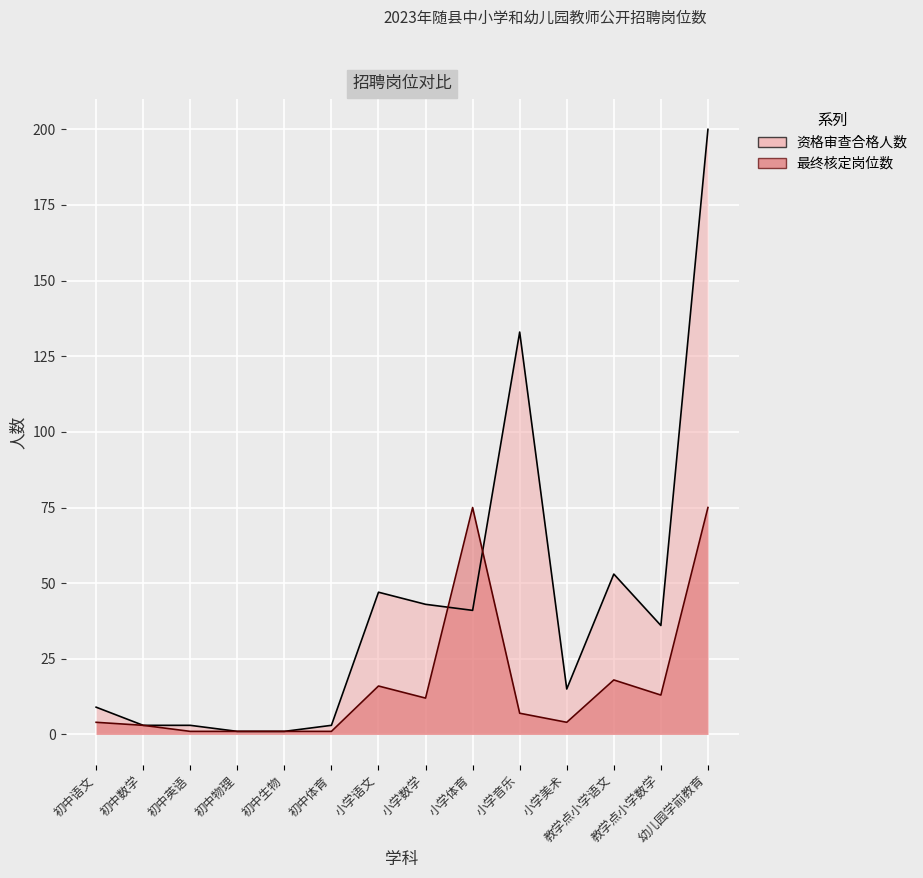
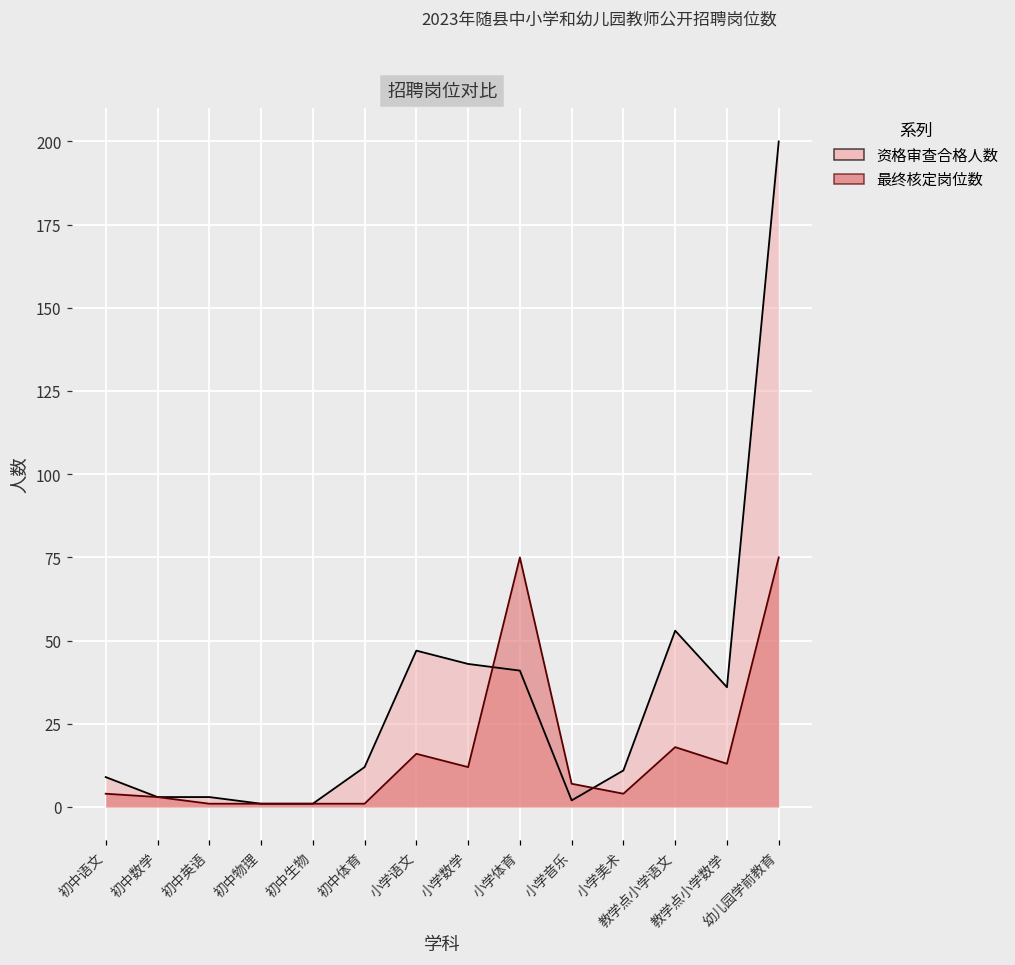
  {
    "资格审查合格人数": {
      "初中语文": 9,
      "初中英语": 3,
-     "初中体育": 3,
+     "初中体育": 12,
      "小学语文": 47,
      "小学数学": 43,
      "小学体育": 41,
-     "小学音乐": 133,
-     "小学美术": 15,
+     "小学音乐": 2,
+     "小学美术": 11,
      "教学点小学语文": 53,
      "教学点小学数学": 36,
      "幼儿园学前教育": 200
    },
    "最终核定岗位数": {
      "初中语文": 4,
      "初中英语": 1,
      "初中体育": 1,
      "小学语文": 16,
      "小学数学": 12,
      "小学体育": 75,
      "小学音乐": 7,
      "小学美术": 4,
      "教学点小学语文": 18,
      "教学点小学数学": 13,
      "幼儿园学前教育": 75
    }
  }
